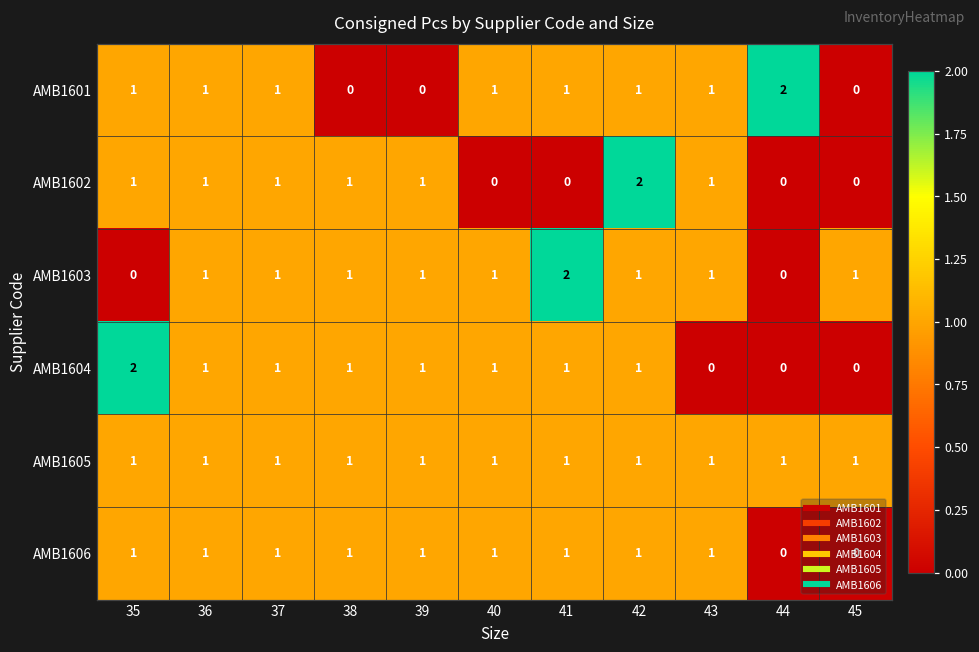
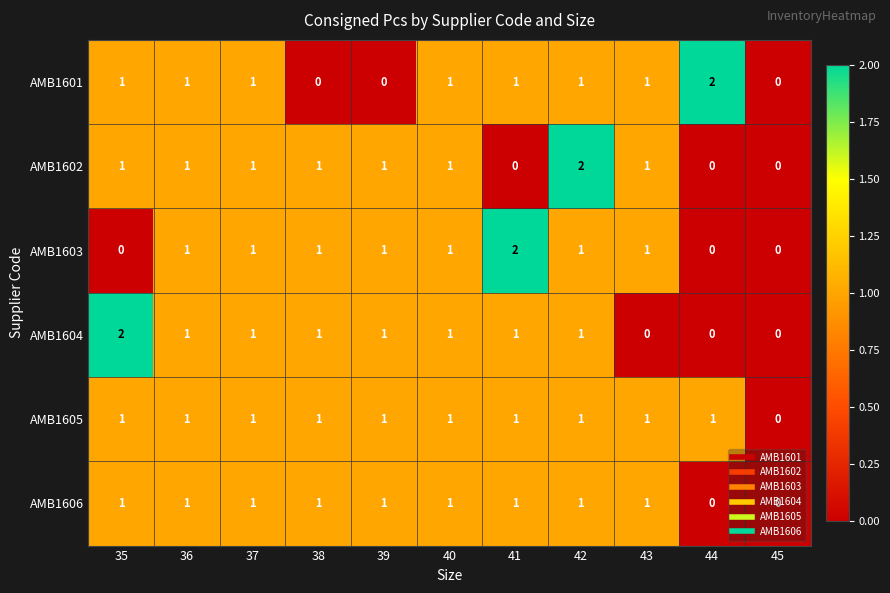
  {
    "AMB1601": {
      "35": 1,
      "36": 1,
      "37": 1,
      "38": 0,
      "39": 0,
      "40": 1,
      "41": 1,
      "42": 1,
      "43": 1,
      "44": 2,
      "45": 0
    },
    "AMB1602": {
      "35": 1,
      "36": 1,
      "37": 1,
      "38": 1,
      "39": 1,
-     "40": 0,
+     "40": 1,
      "41": 0,
      "42": 2,
      "43": 1,
      "44": 0,
      "45": 0
    },
    "AMB1603": {
      "35": 0,
      "36": 1,
      "37": 1,
      "38": 1,
      "39": 1,
      "40": 1,
      "41": 2,
      "42": 1,
      "43": 1,
      "44": 0,
-     "45": 1
+     "45": 0
    },
    "AMB1604": {
      "35": 2,
      "36": 1,
      "37": 1,
      "38": 1,
      "39": 1,
      "40": 1,
      "41": 1,
      "42": 1,
      "43": 0,
      "44": 0,
      "45": 0
    },
    "AMB1605": {
      "35": 1,
      "36": 1,
      "37": 1,
      "38": 1,
      "39": 1,
      "40": 1,
      "41": 1,
      "42": 1,
      "43": 1,
      "44": 1,
-     "45": 1
+     "45": 0
    },
    "AMB1606": {
      "35": 1,
      "36": 1,
      "37": 1,
      "38": 1,
      "39": 1,
      "40": 1,
      "41": 1,
      "42": 1,
      "43": 1,
      "44": 0
    }
  }
